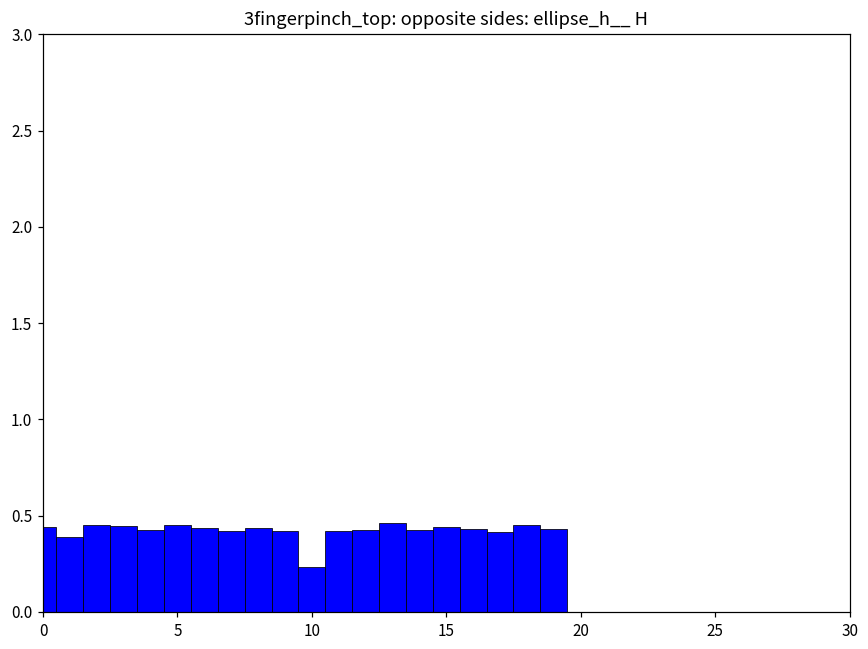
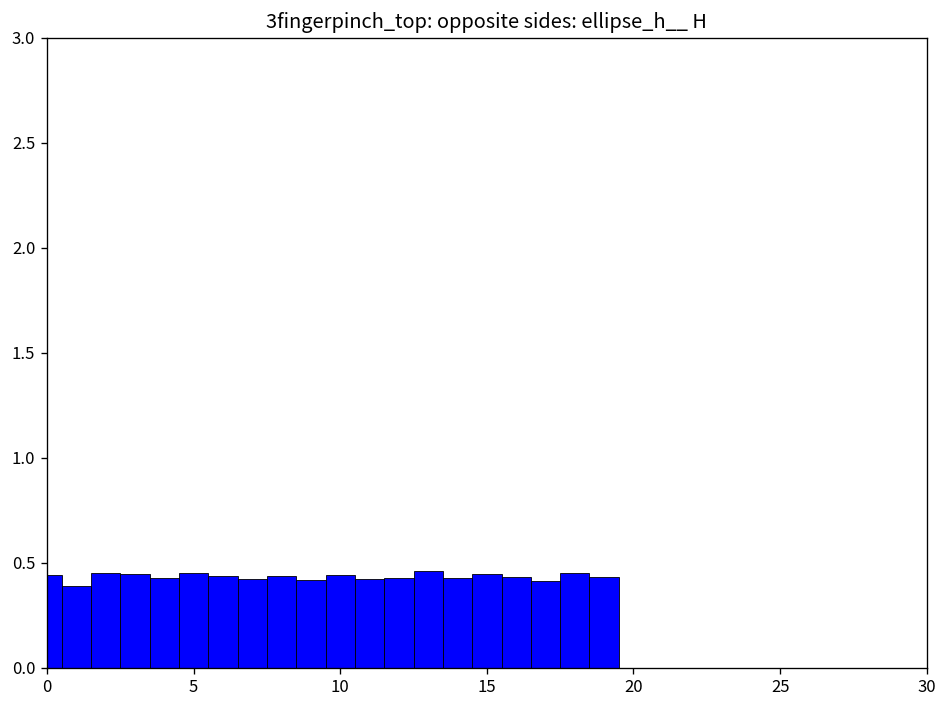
  {
    "0": 0.44,
    "5": 0.45,
-   "10": 0.23,
+   "10": 0.44,
    "15": 0.44
  }
